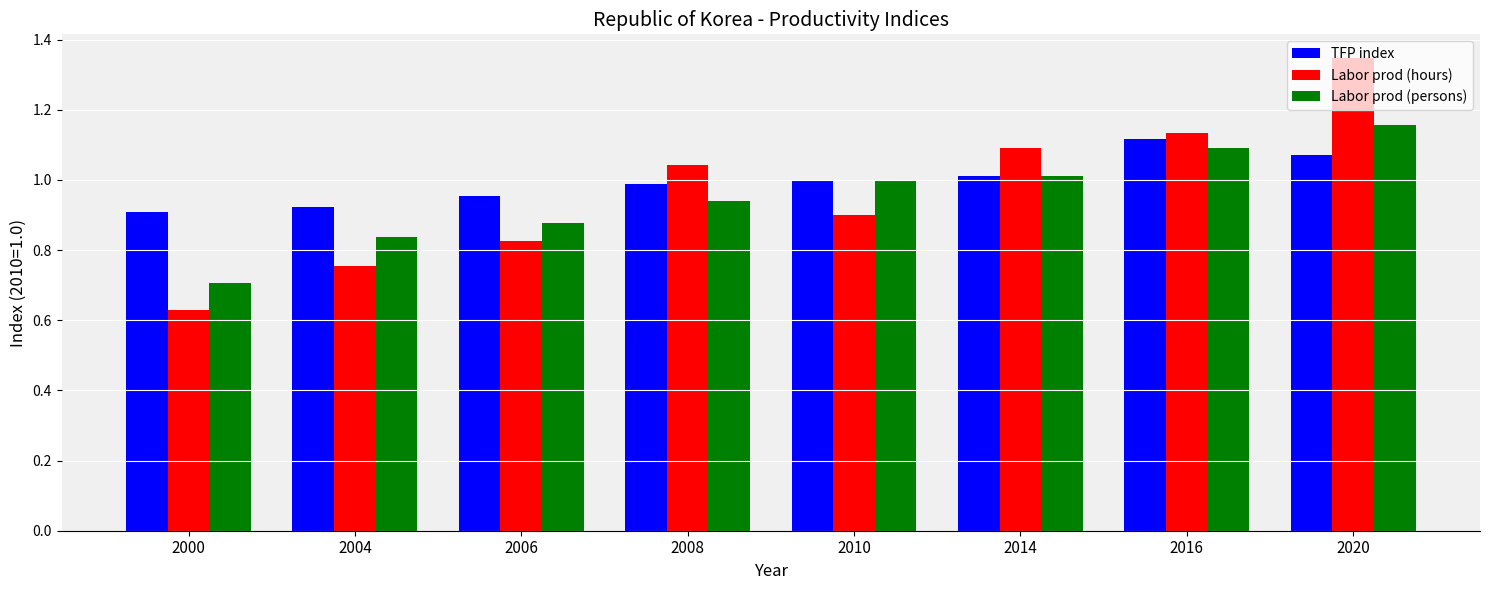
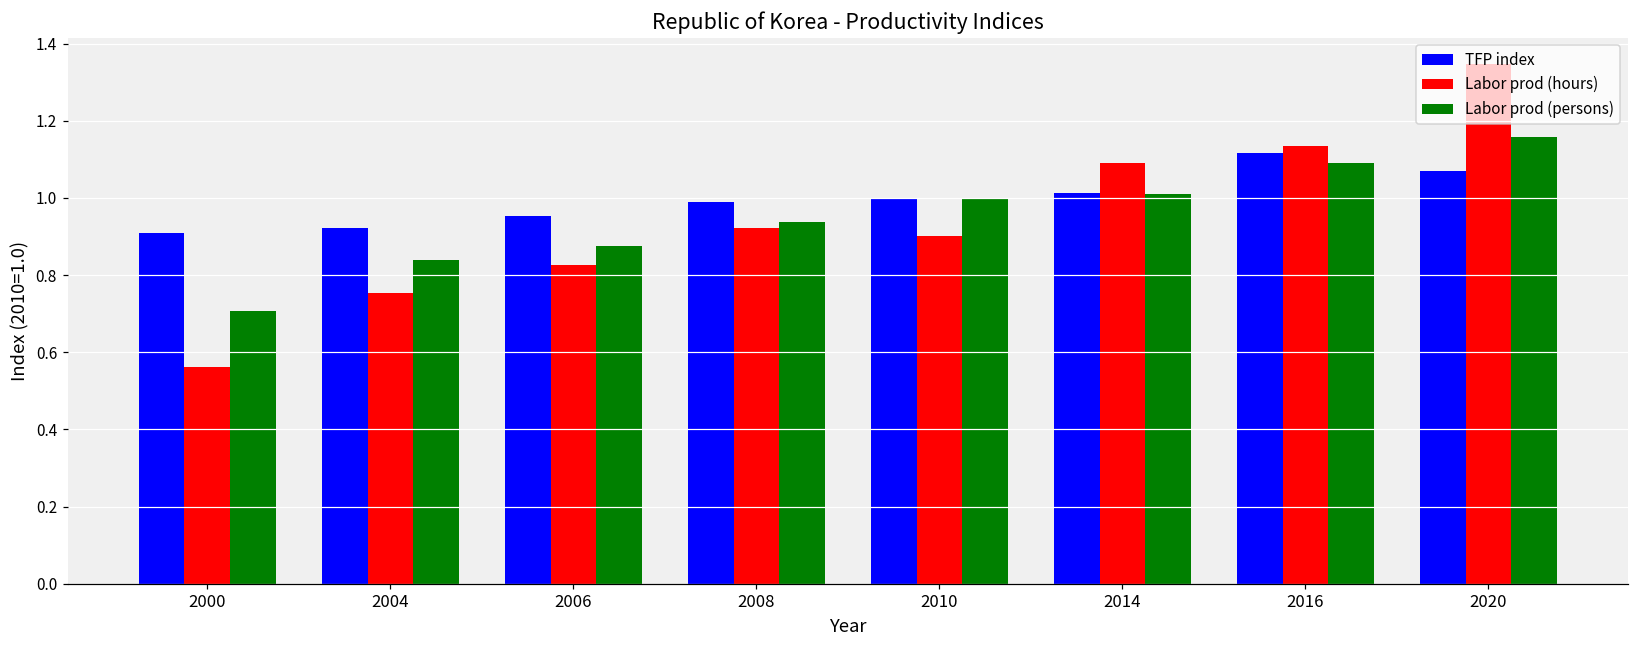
  {
    "TFP index": {
      "2000": 0.91,
      "2004": 0.92,
      "2006": 0.95,
      "2008": 0.99,
      "2010": 1.00,
      "2014": 1.01,
      "2016": 1.12,
      "2020": 1.07
    },
    "Labor prod (hours)": {
-     "2000": 0.63,
+     "2000": 0.56,
      "2004": 0.75,
      "2006": 0.83,
-     "2008": 1.04,
+     "2008": 0.92,
      "2010": 0.90,
      "2014": 1.09,
      "2016": 1.13
    },
    "Labor prod (persons)": {
      "2000": 0.71,
      "2004": 0.84,
      "2006": 0.88,
      "2008": 0.94,
      "2010": 1.00,
      "2014": 1.01,
      "2016": 1.09,
      "2020": 1.16
    }
  }
